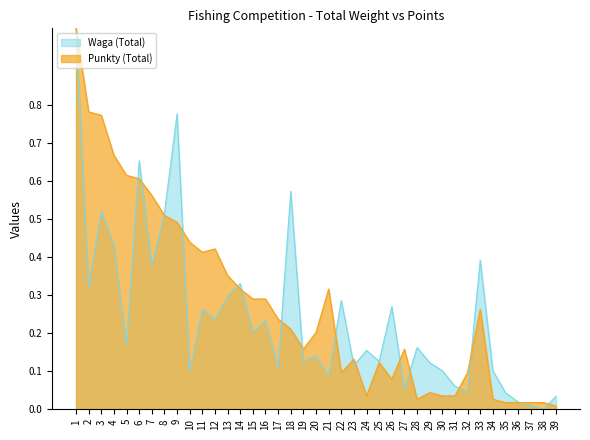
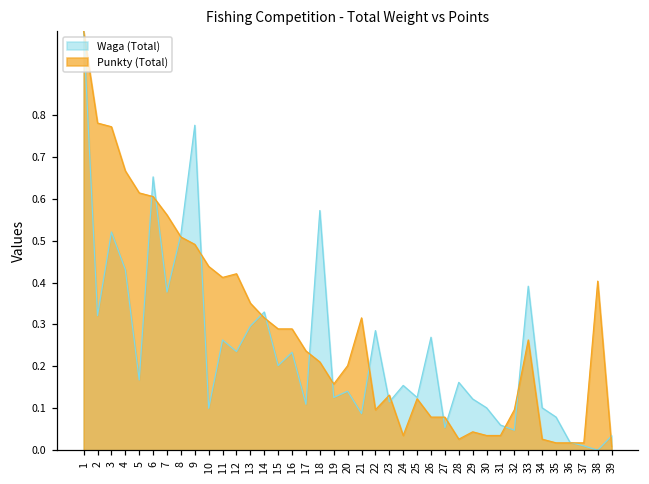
  {
    "Waga (Total)": {
      "2": 0.32,
      "3": 0.52,
      "4": 0.43,
      "5": 0.17,
      "6": 0.65,
      "7": 0.38,
      "9": 0.78,
      "10": 0.10,
      "11": 0.26,
      "12": 0.24,
      "13": 0.30,
      "14": 0.33,
      "15": 0.20,
      "16": 0.23,
      "17": 0.11,
      "18": 0.57,
      "19": 0.13,
      "20": 0.14,
      "21": 0.09,
      "22": 0.29,
      "23": 0.12,
      "24": 0.15,
      "26": 0.27,
      "27": 0.05,
      "28": 0.16,
      "29": 0.12,
      "30": 0.10,
      "31": 0.06,
      "32": 0.05,
      "33": 0.39,
      "34": 0.10,
-     "35": 0.04,
+     "35": 0.08,
      "37": 0.01,
      "38": 0.00,
      "39": 0.03
    },
    "Punkty (Total)": {
      "2": 0.78,
      "3": 0.77,
      "4": 0.67,
      "5": 0.61,
      "6": 0.61,
      "7": 0.56,
      "9": 0.49,
      "10": 0.44,
      "11": 0.41,
      "12": 0.42,
      "13": 0.35,
      "14": 0.32,
      "15": 0.29,
      "16": 0.29,
      "17": 0.24,
      "18": 0.21,
      "19": 0.16,
      "20": 0.20,
      "21": 0.32,
      "22": 0.10,
      "23": 0.13,
      "24": 0.04,
      "26": 0.08,
-     "27": 0.16,
+     "27": 0.08,
      "28": 0.03,
      "29": 0.04,
      "30": 0.04,
      "31": 0.04,
      "32": 0.10,
      "33": 0.26,
      "34": 0.03,
      "35": 0.02,
      "37": 0.02,
-     "38": 0.02,
+     "38": 0.40,
      "39": 0.01
    }
  }
